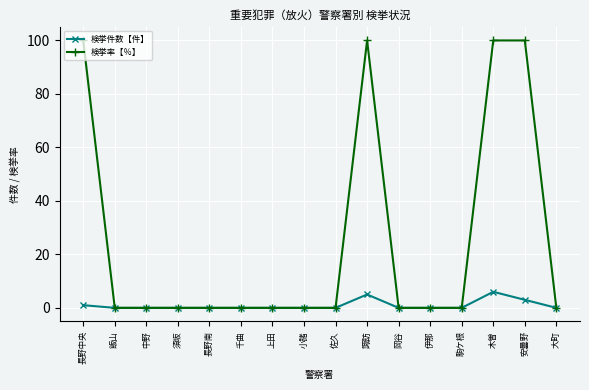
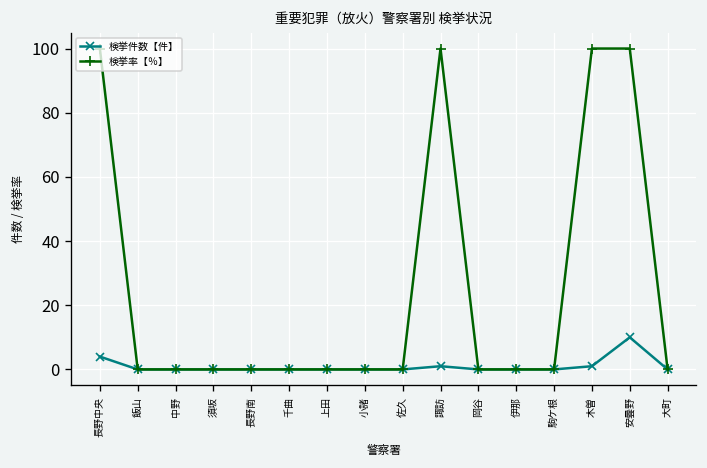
  {
    "検挙件数【件】": {
-     "長野中央": 1,
-     "諏訪": 5,
-     "木曽": 6,
-     "安曇野": 3
+     "長野中央": 4,
+     "諏訪": 1,
+     "木曽": 1,
+     "安曇野": 10
    },
    "検挙率【％】": {
      "諏訪": 100,
      "木曽": 100,
      "安曇野": 100
    }
  }
